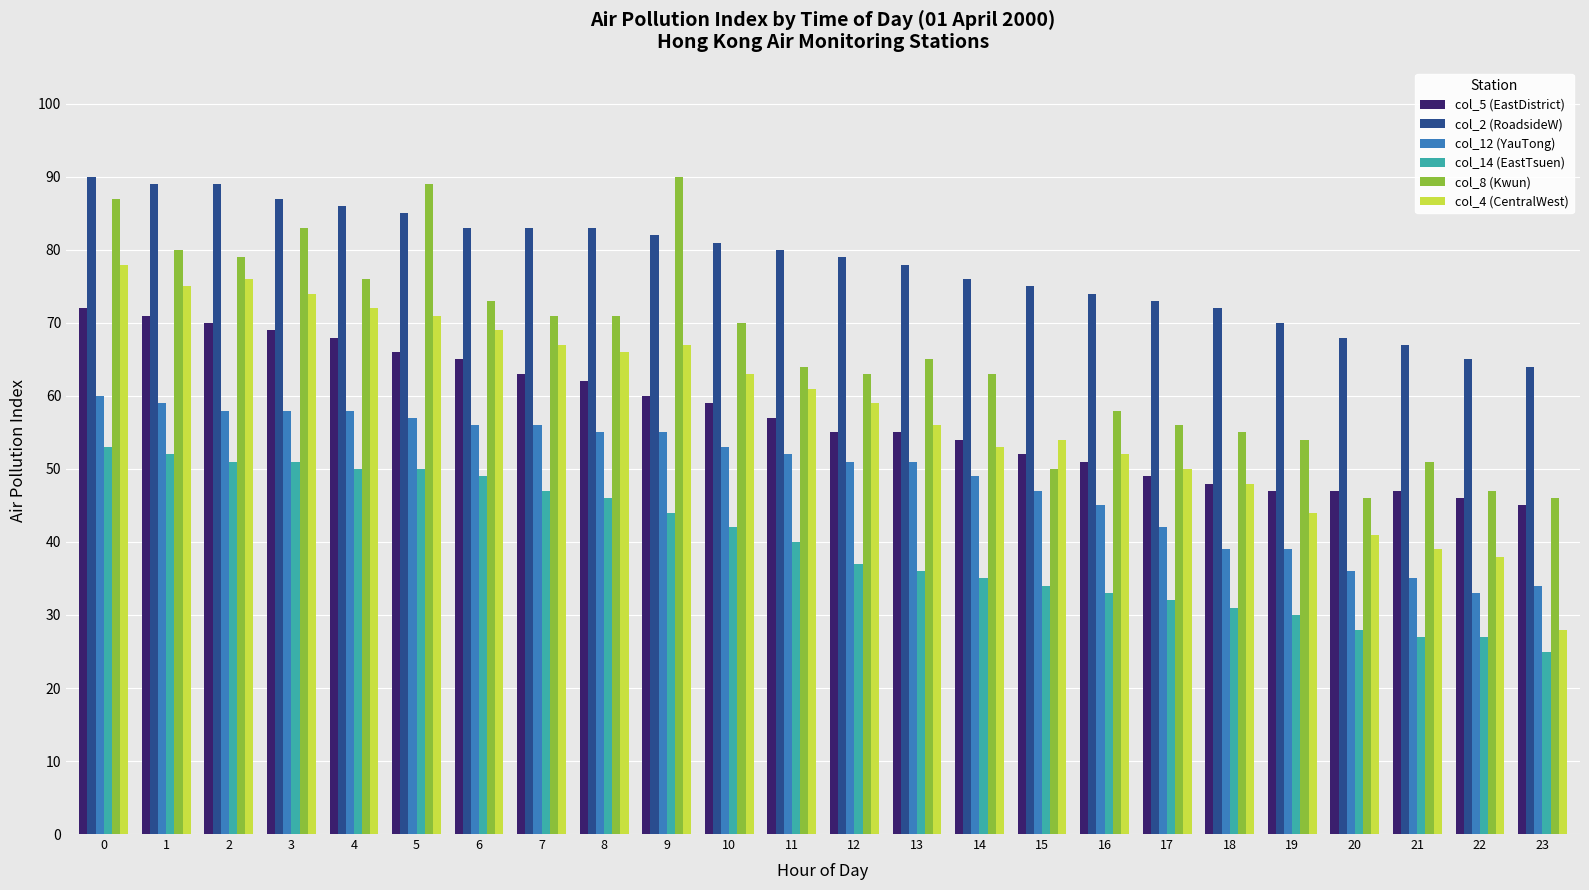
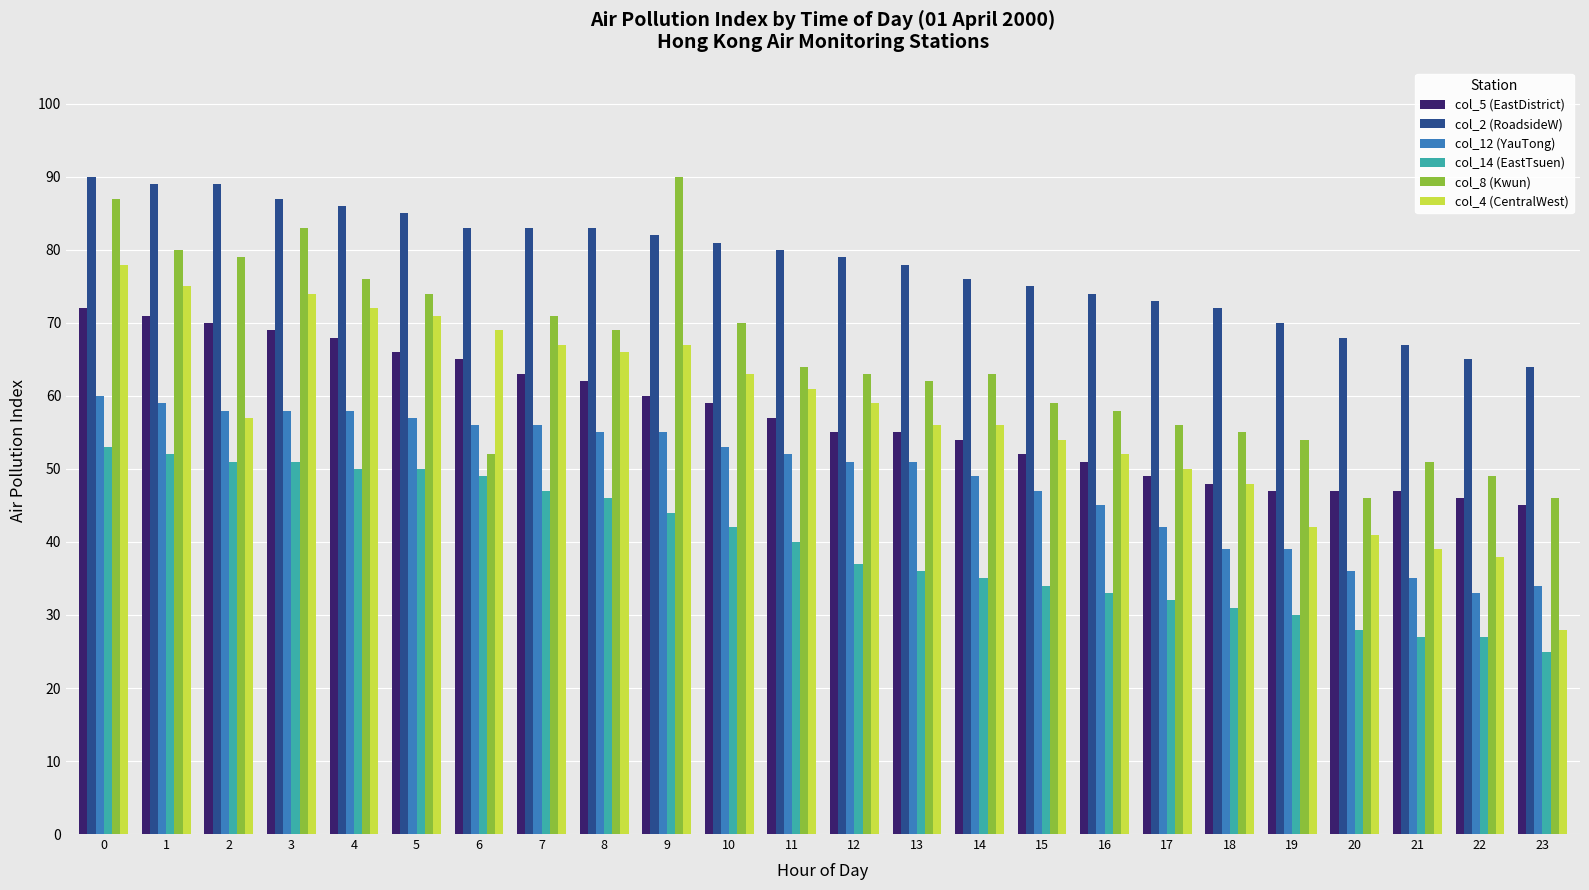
  {
    "col_8 (Kwun)": {
      "0": 87,
      "1": 80,
      "2": 79,
      "3": 83,
      "4": 76,
-     "5": 89,
-     "6": 73,
+     "5": 74,
+     "6": 52,
      "7": 71,
-     "8": 71,
+     "8": 69,
      "9": 90,
      "10": 70,
      "11": 64,
      "12": 63,
-     "13": 65,
+     "13": 62,
      "14": 63,
-     "15": 50,
+     "15": 59,
      "16": 58,
      "17": 56,
      "18": 55,
      "19": 54,
      "20": 46,
      "21": 51,
-     "22": 47,
+     "22": 49,
      "23": 46
    },
    "col_4 (CentralWest)": {
      "0": 78,
      "1": 75,
-     "2": 76,
+     "2": 57,
      "3": 74,
      "4": 72,
      "5": 71,
      "6": 69,
      "7": 67,
      "8": 66,
      "9": 67,
      "10": 63,
      "11": 61,
      "12": 59,
      "13": 56,
-     "14": 53,
+     "14": 56,
      "15": 54,
      "16": 52,
      "17": 50,
      "18": 48,
-     "19": 44,
+     "19": 42,
      "20": 41,
      "21": 39,
      "22": 38,
      "23": 28
    }
  }
